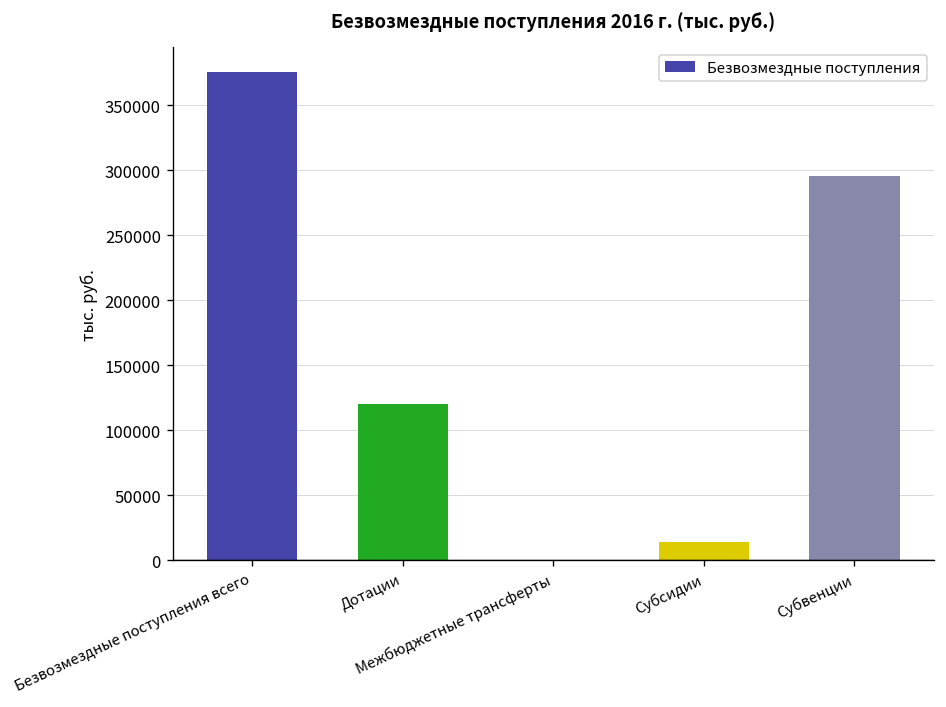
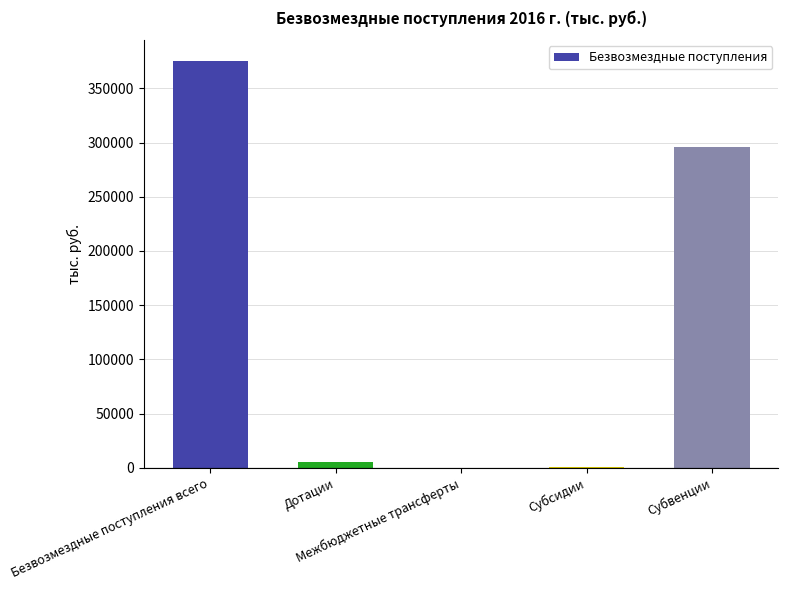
  {
    "Безвозмездные поступления всего": 376000,
-   "Дотации": 120000,
-   "Субсидии": 14000,
+   "Дотации": 5000,
+   "Субсидии": 1000,
    "Субвенции": 296000
  }
